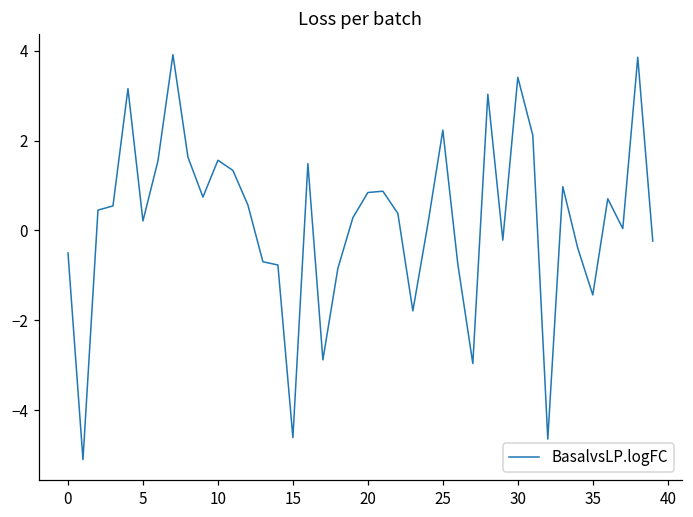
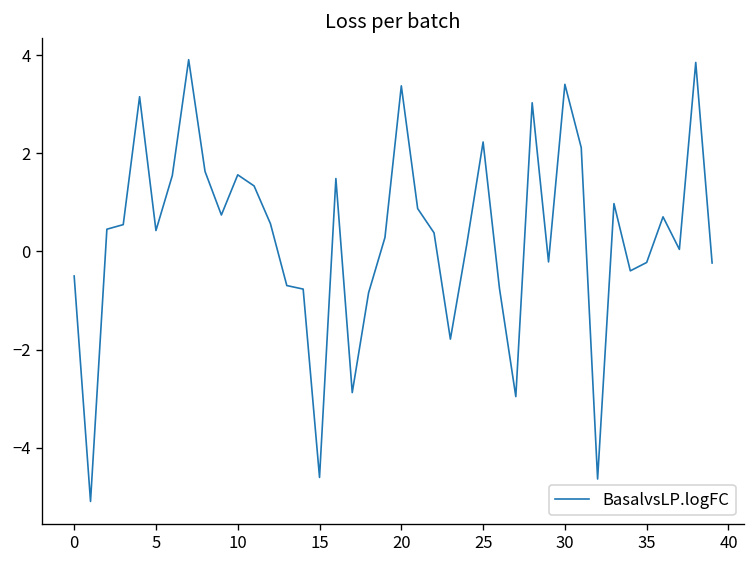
  {
    "0": -0.5,
-   "5": 0.2,
+   "5": 0.4,
    "10": 1.6,
    "15": -4.6,
-   "20": 0.8,
+   "20": 3.4,
    "25": 2.2,
    "30": 3.4,
-   "35": -1.4
+   "35": -0.2
  }
